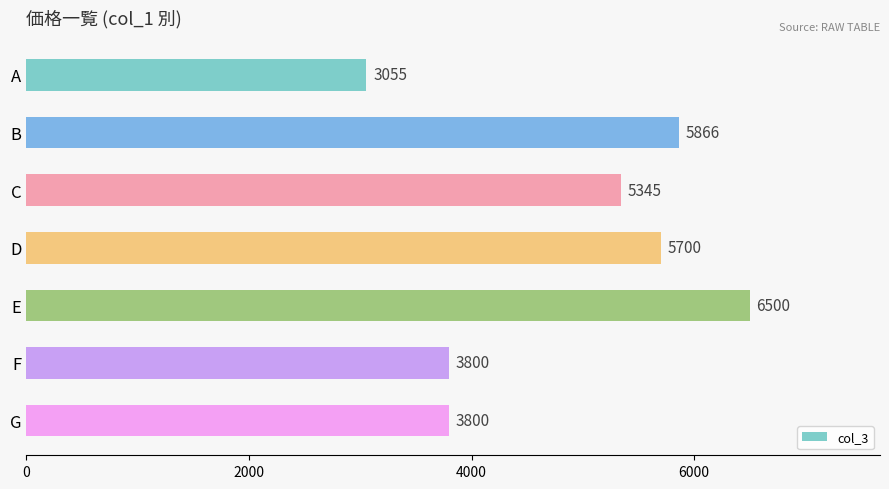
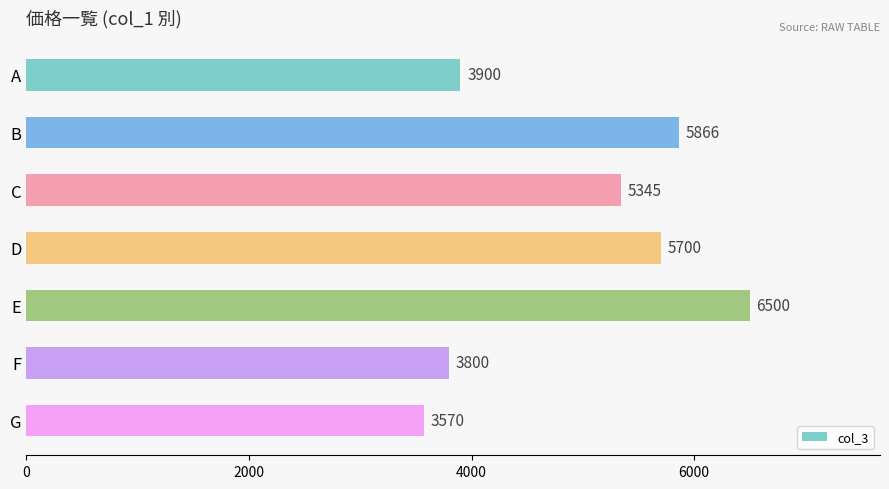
  {
-   "A": 3055,
+   "A": 3900,
    "B": 5866,
    "C": 5345,
    "D": 5700,
    "E": 6500,
    "F": 3800,
-   "G": 3800
+   "G": 3570
  }
